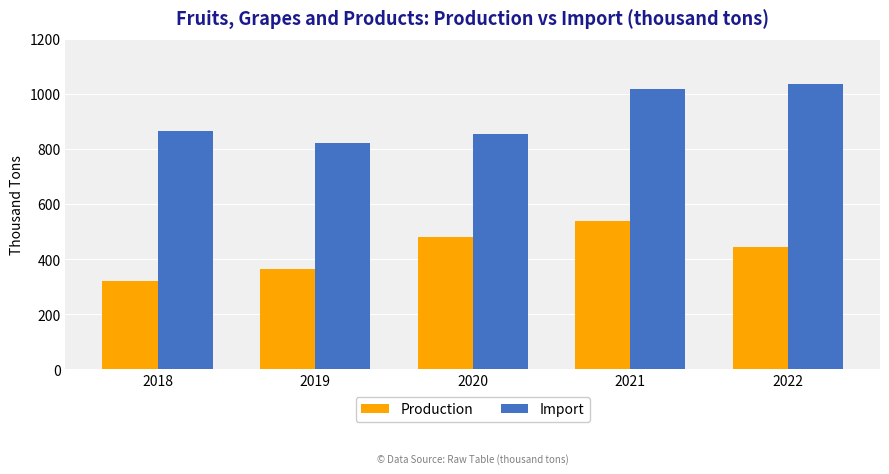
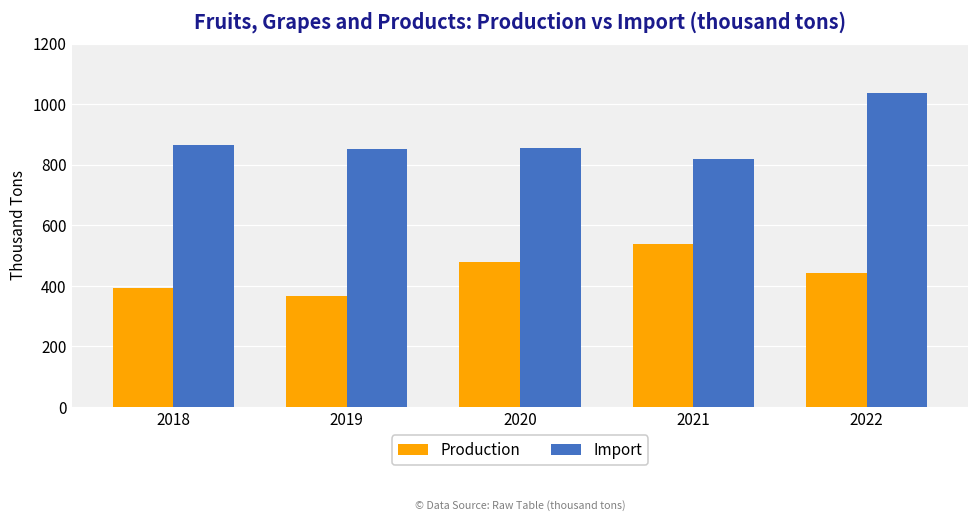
  {
    "Production": {
-     "2018": 320,
+     "2018": 390,
      "2019": 370,
      "2020": 480,
      "2021": 540,
      "2022": 440
    },
    "Import": {
      "2018": 870,
-     "2019": 820,
+     "2019": 850,
      "2020": 860,
-     "2021": 1020,
+     "2021": 820,
      "2022": 1040
    }
  }
